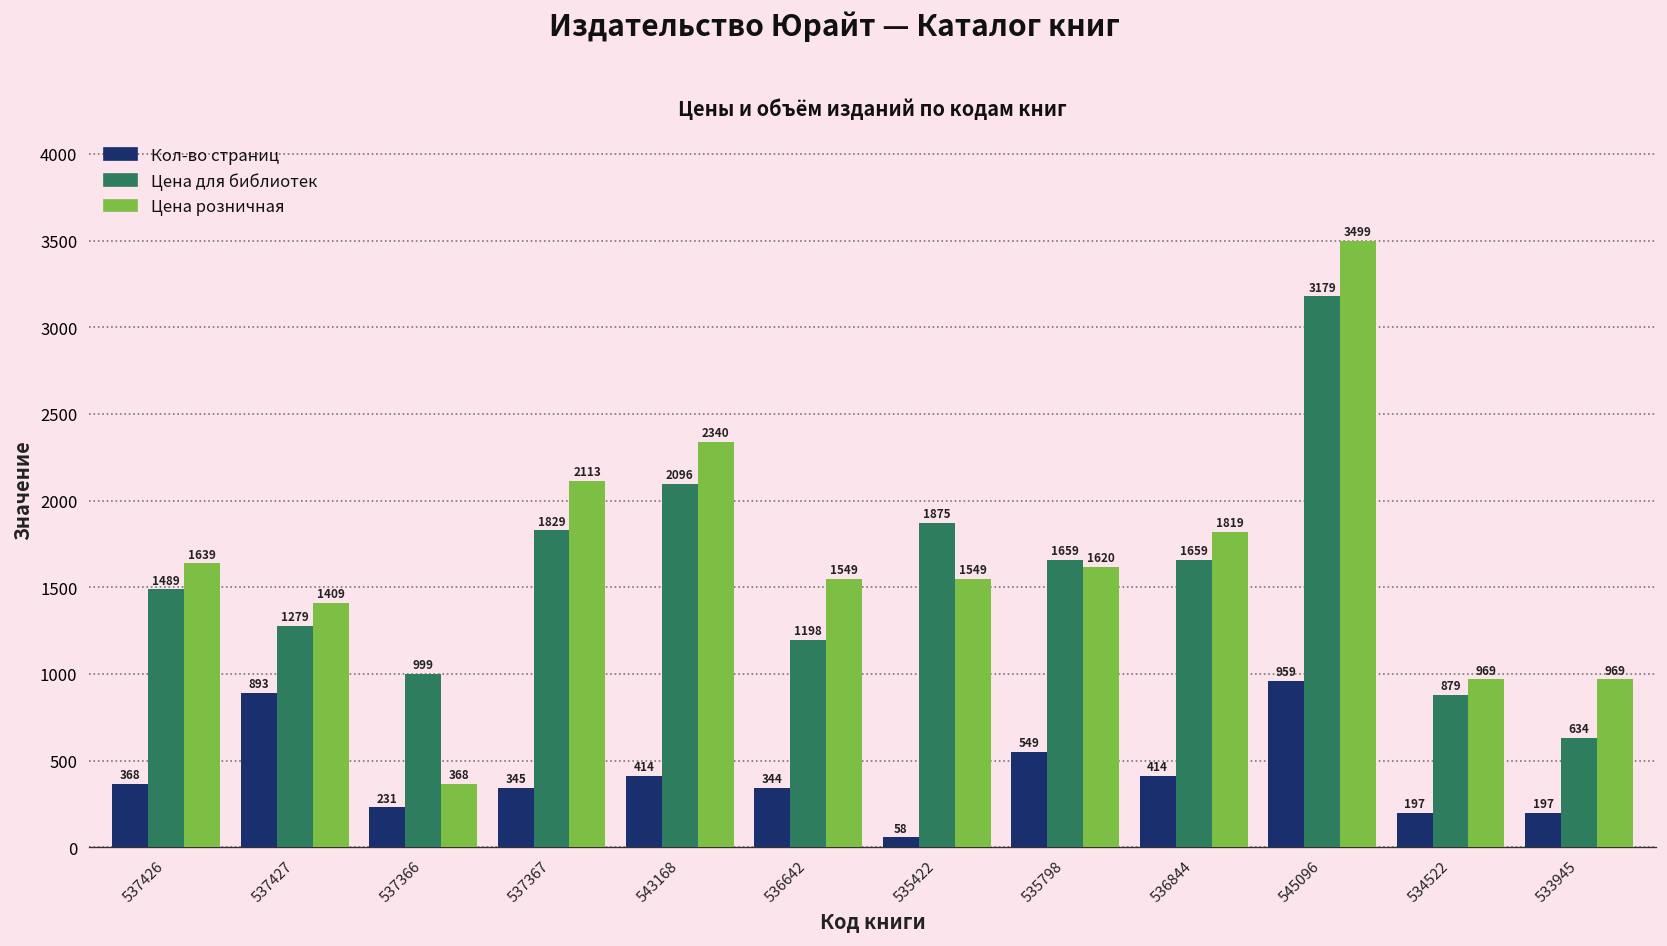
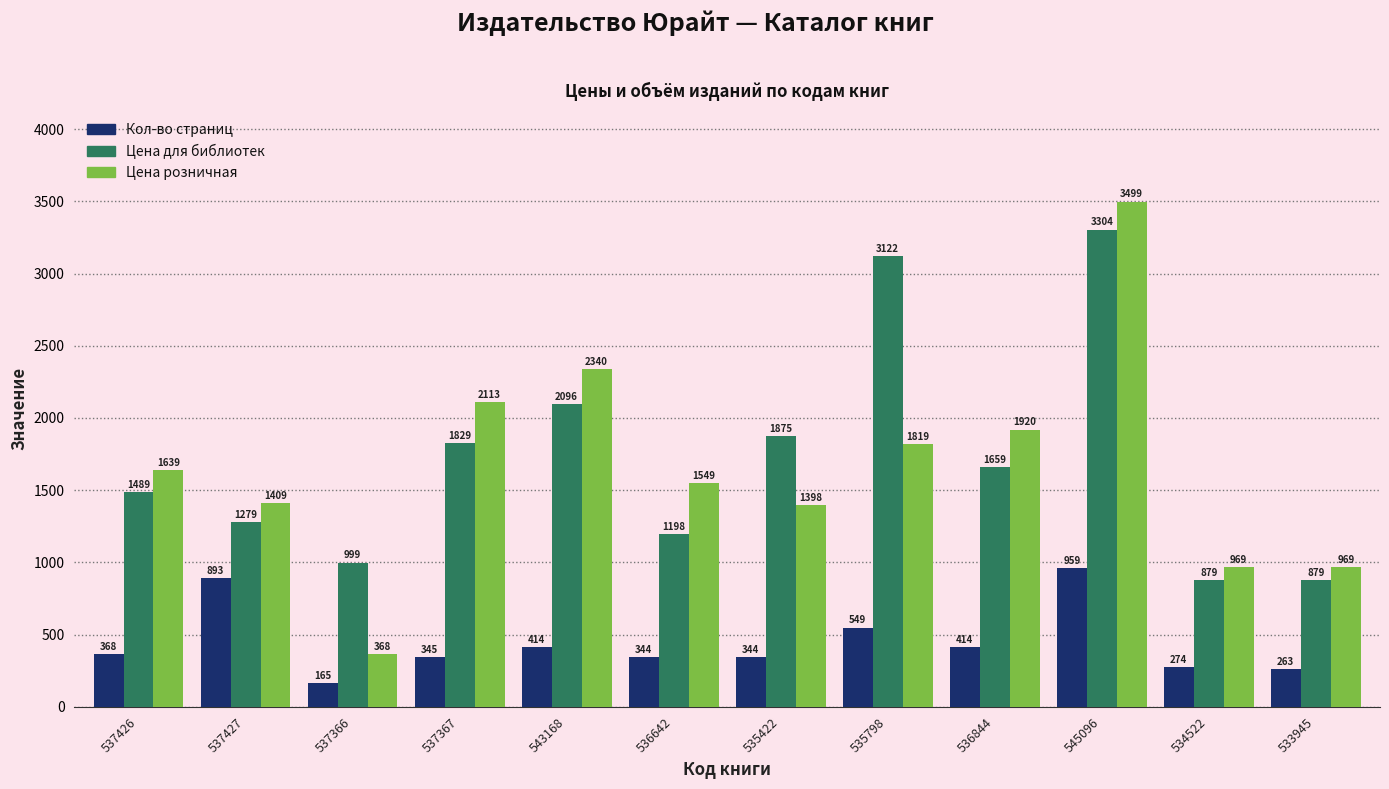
  {
    "Кол-во страниц": {
      "537426": 368,
      "537427": 893,
-     "537366": 231,
+     "537366": 165,
      "537367": 345,
      "543168": 414,
      "536642": 344,
-     "535422": 58,
+     "535422": 344,
      "535798": 549,
      "536844": 414,
      "545096": 959,
-     "534522": 197,
-     "533945": 197
+     "534522": 274,
+     "533945": 263
    },
    "Цена для библиотек": {
      "537426": 1489,
      "537427": 1279,
      "537366": 999,
      "537367": 1829,
      "543168": 2096,
      "536642": 1198,
      "535422": 1875,
-     "535798": 1659,
+     "535798": 3122,
      "536844": 1659,
-     "545096": 3179,
+     "545096": 3304,
      "534522": 879,
-     "533945": 634
+     "533945": 879
    },
    "Цена розничная": {
      "537426": 1639,
      "537427": 1409,
      "537366": 368,
      "537367": 2113,
      "543168": 2340,
      "536642": 1549,
-     "535422": 1549,
-     "535798": 1620,
-     "536844": 1819,
+     "535422": 1398,
+     "535798": 1819,
+     "536844": 1920,
      "545096": 3499,
      "534522": 969,
      "533945": 969
    }
  }
